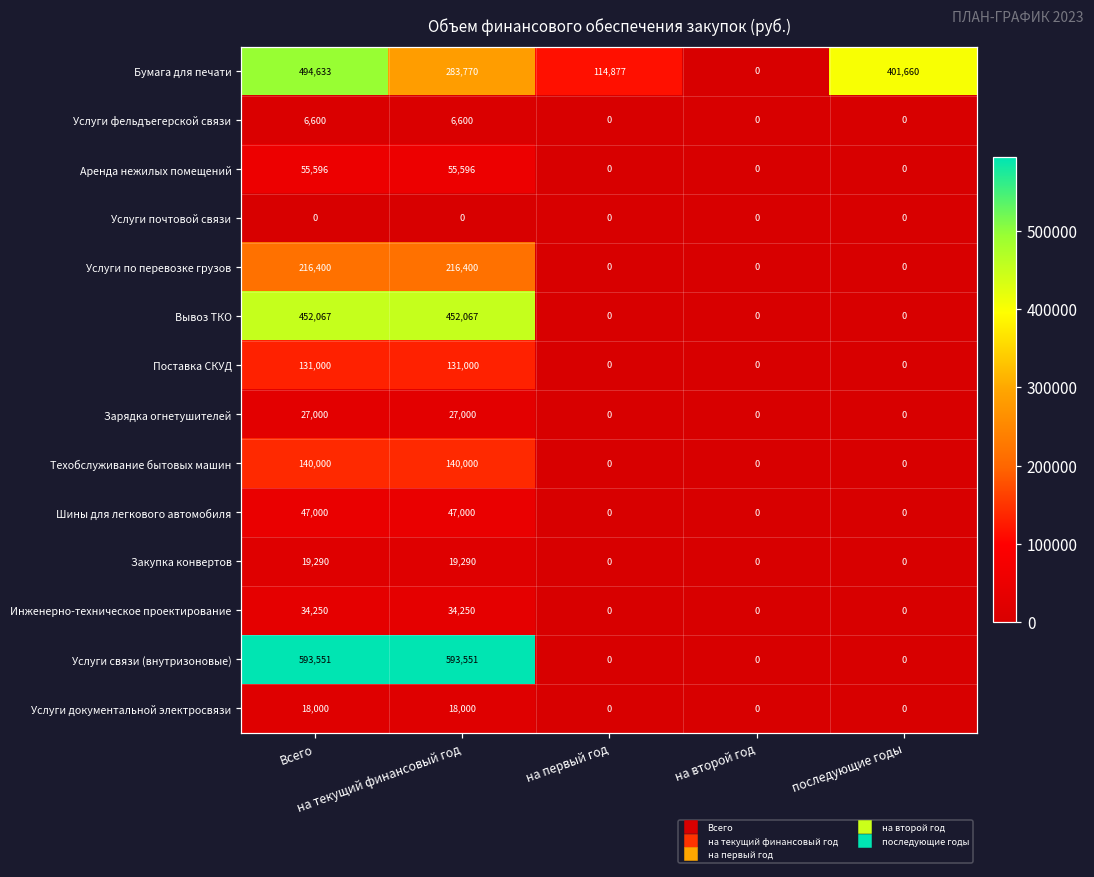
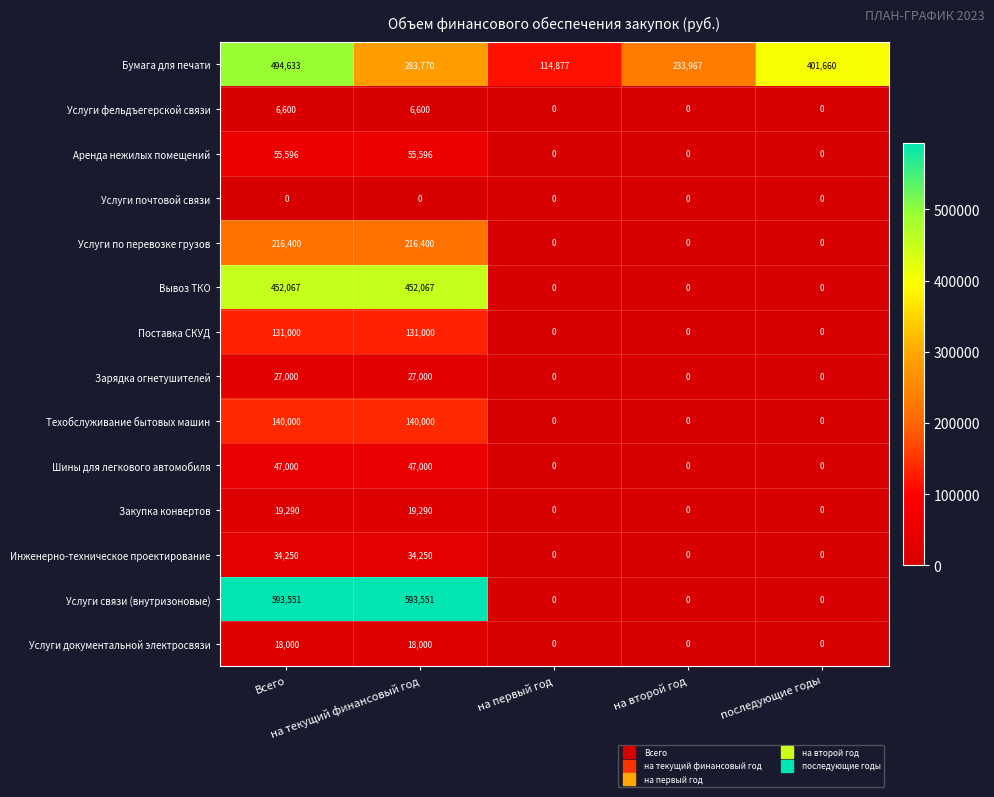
  {
    "Бумага для печати": {
      "Всего": "494,633",
      "на текущий финансовый год": "283,770",
      "на первый год": "114,877",
-     "на второй год": "0",
+     "на второй год": "233,967",
      "последующие годы": "401,660"
    },
    "Услуги фельдъегерской связи": {
      "Всего": "6,600",
      "на текущий финансовый год": "6,600",
      "на первый год": "0",
      "на второй год": "0",
      "последующие годы": "0"
    },
    "Аренда нежилых помещений": {
      "Всего": "55,596",
      "на текущий финансовый год": "55,596",
      "на первый год": "0",
      "на второй год": "0",
      "последующие годы": "0"
    },
    "Услуги почтовой связи": {
      "Всего": "0",
      "на текущий финансовый год": "0",
      "на первый год": "0",
      "на второй год": "0",
      "последующие годы": "0"
    },
    "Услуги по перевозке грузов": {
      "Всего": "216,400",
      "на текущий финансовый год": "216,400",
      "на первый год": "0",
      "на второй год": "0",
      "последующие годы": "0"
    },
    "Вывоз ТКО": {
      "Всего": "452,067",
      "на текущий финансовый год": "452,067",
      "на первый год": "0",
      "на второй год": "0",
      "последующие годы": "0"
    },
    "Поставка СКУД": {
      "Всего": "131,000",
      "на текущий финансовый год": "131,000",
      "на первый год": "0",
      "на второй год": "0",
      "последующие годы": "0"
    },
    "Зарядка огнетушителей": {
      "Всего": "27,000",
      "на текущий финансовый год": "27,000",
      "на первый год": "0",
      "на второй год": "0",
      "последующие годы": "0"
    },
    "Техобслуживание бытовых машин": {
      "Всего": "140,000",
      "на текущий финансовый год": "140,000",
      "на первый год": "0",
      "на второй год": "0",
      "последующие годы": "0"
    },
    "Шины для легкового автомобиля": {
      "Всего": "47,000",
      "на текущий финансовый год": "47,000",
      "на первый год": "0",
      "на второй год": "0",
      "последующие годы": "0"
    },
    "Закупка конвертов": {
      "Всего": "19,290",
      "на текущий финансовый год": "19,290",
      "на первый год": "0",
      "на второй год": "0",
      "последующие годы": "0"
    },
    "Инженерно-техническое проектирование": {
      "Всего": "34,250",
      "на текущий финансовый год": "34,250",
      "на первый год": "0",
      "на второй год": "0",
      "последующие годы": "0"
    },
    "Услуги связи (внутризоновые)": {
      "Всего": "593,551",
      "на текущий финансовый год": "593,551",
      "на первый год": "0",
      "на второй год": "0",
      "последующие годы": "0"
    },
    "Услуги документальной электросвязи": {
      "Всего": "18,000",
      "на текущий финансовый год": "18,000",
      "на первый год": "0",
      "на второй год": "0",
      "последующие годы": "0"
    }
  }
